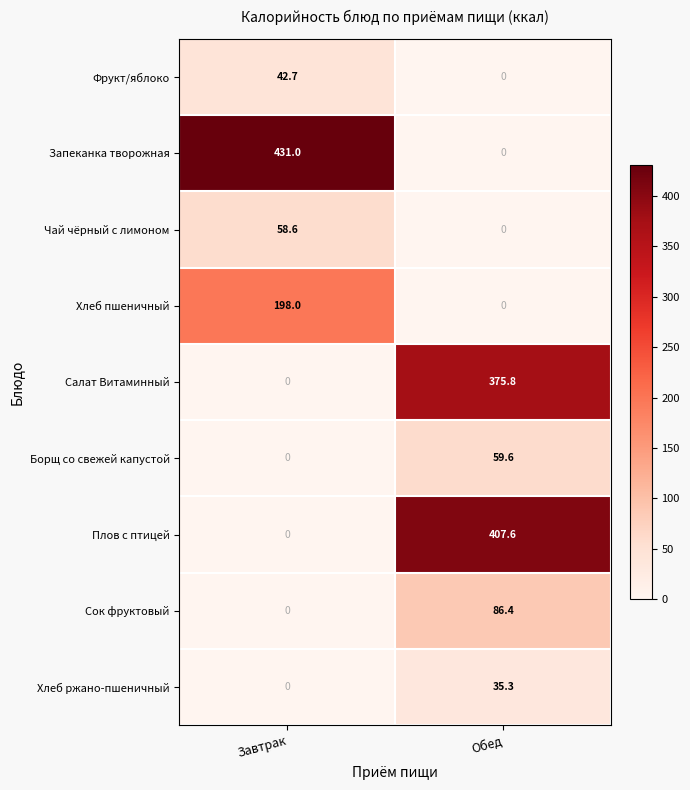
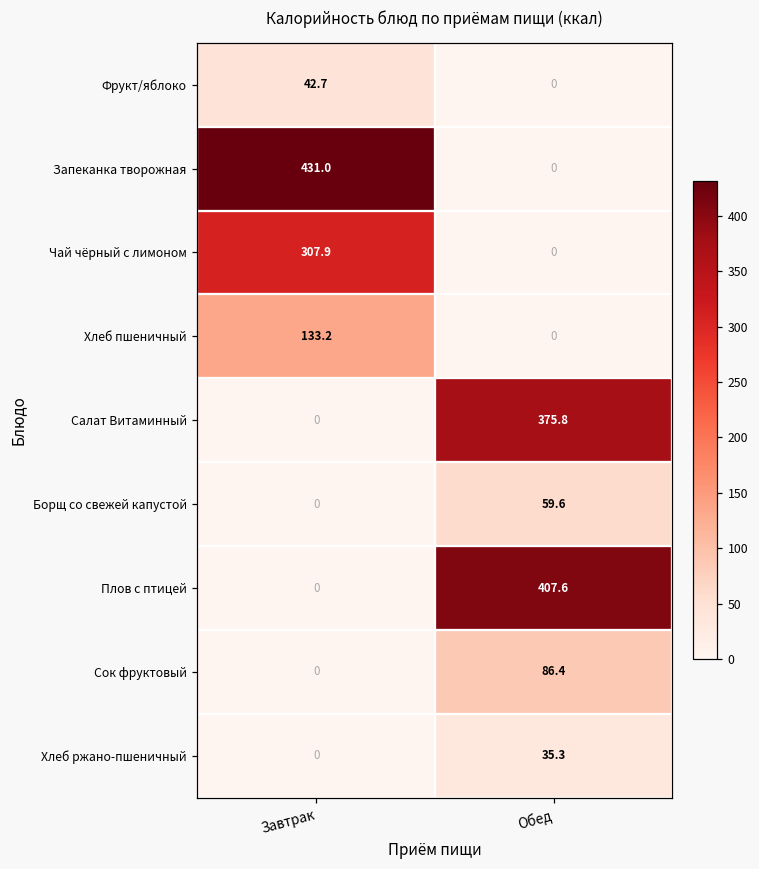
  {
    "Фрукт/яблоко": {
      "Завтрак": 42.7,
      "Обед": 0
    },
    "Запеканка творожная": {
      "Завтрак": 431.0,
      "Обед": 0
    },
    "Чай чёрный с лимоном": {
-     "Завтрак": 58.6,
+     "Завтрак": 307.9,
      "Обед": 0
    },
    "Хлеб пшеничный": {
-     "Завтрак": 198.0,
+     "Завтрак": 133.2,
      "Обед": 0
    },
    "Салат Витаминный": {
      "Завтрак": 0,
      "Обед": 375.8
    },
    "Борщ со свежей капустой": {
      "Завтрак": 0,
      "Обед": 59.6
    },
    "Плов с птицей": {
      "Завтрак": 0,
      "Обед": 407.6
    },
    "Сок фруктовый": {
      "Завтрак": 0,
      "Обед": 86.4
    },
    "Хлеб ржано-пшеничный": {
      "Завтрак": 0,
      "Обед": 35.3
    }
  }
